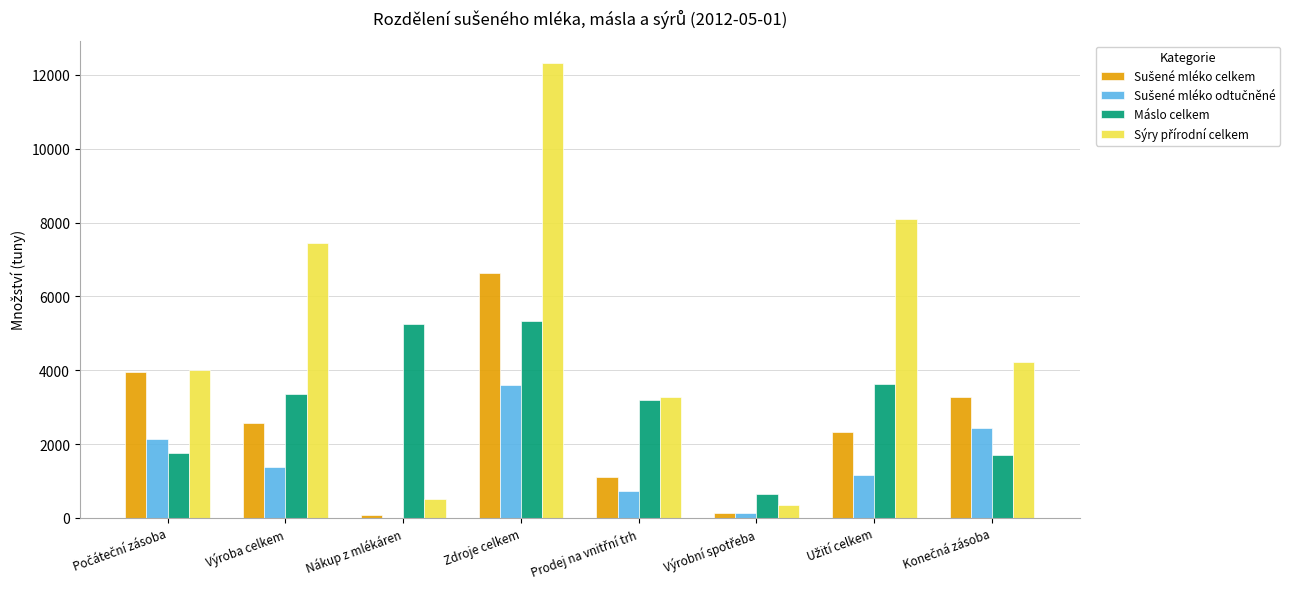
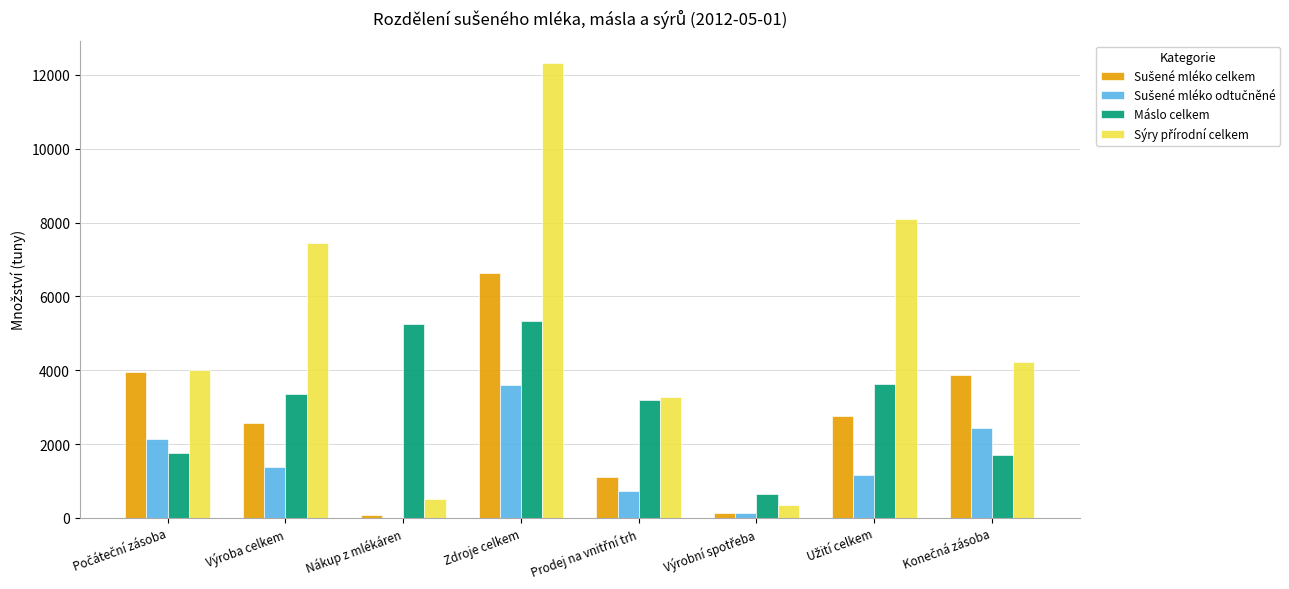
  {
    "Sušené mléko celkem": {
      "Počáteční zásoba": 3900,
      "Výroba celkem": 2600,
      "Nákup z mlékáren": 100,
      "Zdroje celkem": 6600,
      "Prodej na vnitřní trh": 1100,
      "Výrobní spotřeba": 100,
-     "Užití celkem": 2300,
-     "Konečná zásoba": 3300
+     "Užití celkem": 2800,
+     "Konečná zásoba": 3900
    },
    "Sušené mléko odtučněné": {
      "Počáteční zásoba": 2100,
      "Výroba celkem": 1400,
      "Nákup z mlékáren": 0,
      "Zdroje celkem": 3600,
      "Prodej na vnitřní trh": 700,
      "Výrobní spotřeba": 100,
      "Užití celkem": 1200,
      "Konečná zásoba": 2400
    },
    "Máslo celkem": {
      "Počáteční zásoba": 1800,
      "Výroba celkem": 3400,
      "Nákup z mlékáren": 5300,
      "Zdroje celkem": 5300,
      "Prodej na vnitřní trh": 3200,
      "Výrobní spotřeba": 700,
      "Užití celkem": 3600,
      "Konečná zásoba": 1700
    },
    "Sýry přírodní celkem": {
      "Počáteční zásoba": 4000,
      "Výroba celkem": 7400,
      "Nákup z mlékáren": 500,
      "Zdroje celkem": 12300,
      "Prodej na vnitřní trh": 3300,
      "Výrobní spotřeba": 400,
      "Užití celkem": 8100,
      "Konečná zásoba": 4200
    }
  }
